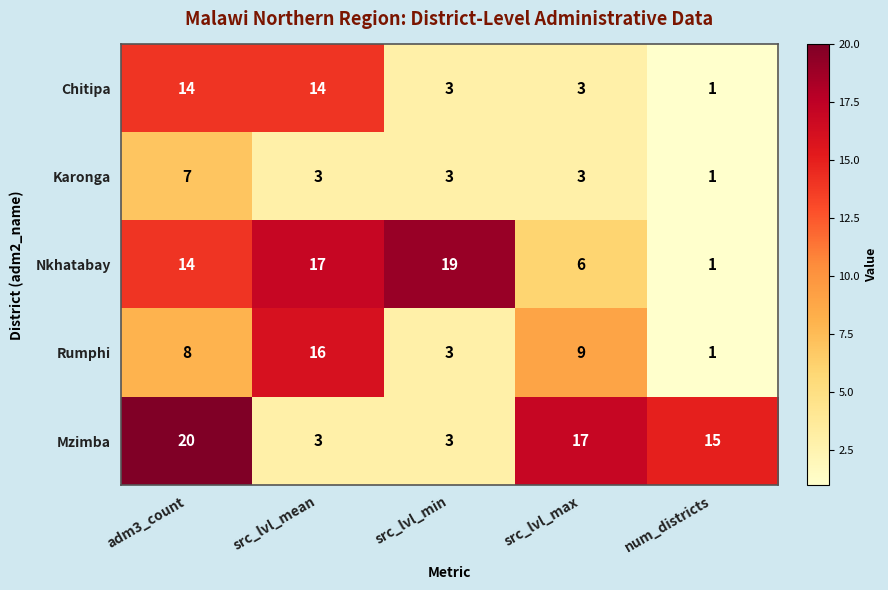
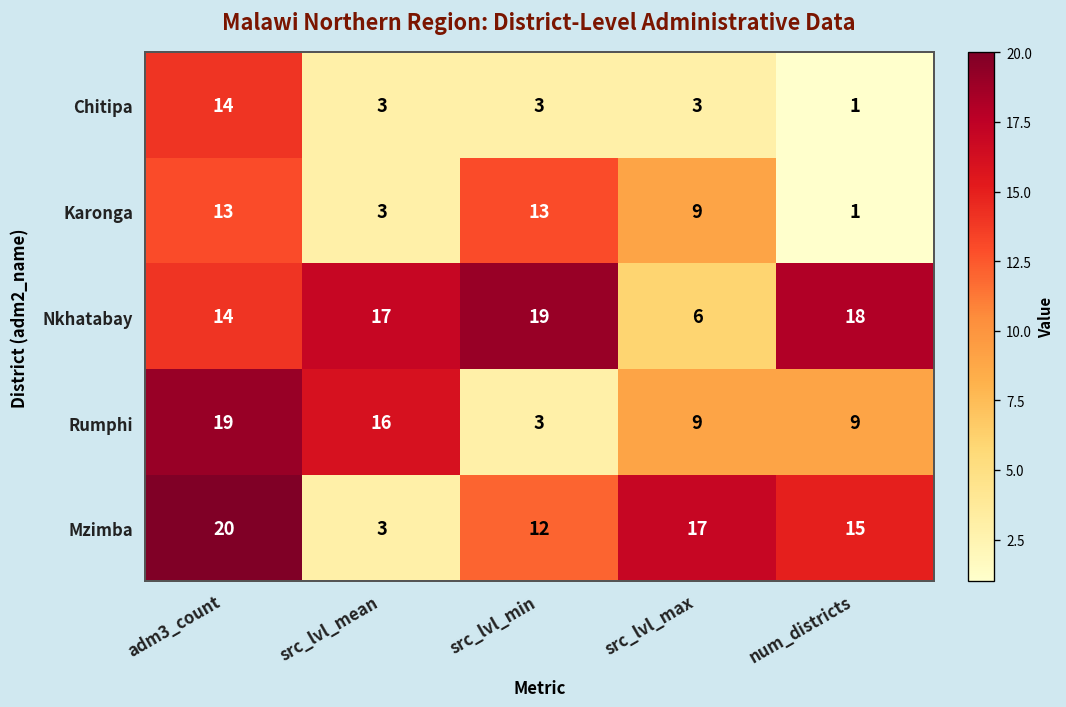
  {
    "Chitipa": {
      "adm3_count": 14,
-     "src_lvl_mean": 14,
+     "src_lvl_mean": 3,
      "src_lvl_min": 3,
      "src_lvl_max": 3,
      "num_districts": 1
    },
    "Karonga": {
-     "adm3_count": 7,
+     "adm3_count": 13,
      "src_lvl_mean": 3,
-     "src_lvl_min": 3,
-     "src_lvl_max": 3,
+     "src_lvl_min": 13,
+     "src_lvl_max": 9,
      "num_districts": 1
    },
    "Nkhatabay": {
      "adm3_count": 14,
      "src_lvl_mean": 17,
      "src_lvl_min": 19,
      "src_lvl_max": 6,
-     "num_districts": 1
+     "num_districts": 18
    },
    "Rumphi": {
-     "adm3_count": 8,
+     "adm3_count": 19,
      "src_lvl_mean": 16,
      "src_lvl_min": 3,
      "src_lvl_max": 9,
-     "num_districts": 1
+     "num_districts": 9
    },
    "Mzimba": {
      "adm3_count": 20,
      "src_lvl_mean": 3,
-     "src_lvl_min": 3,
+     "src_lvl_min": 12,
      "src_lvl_max": 17,
      "num_districts": 15
    }
  }
